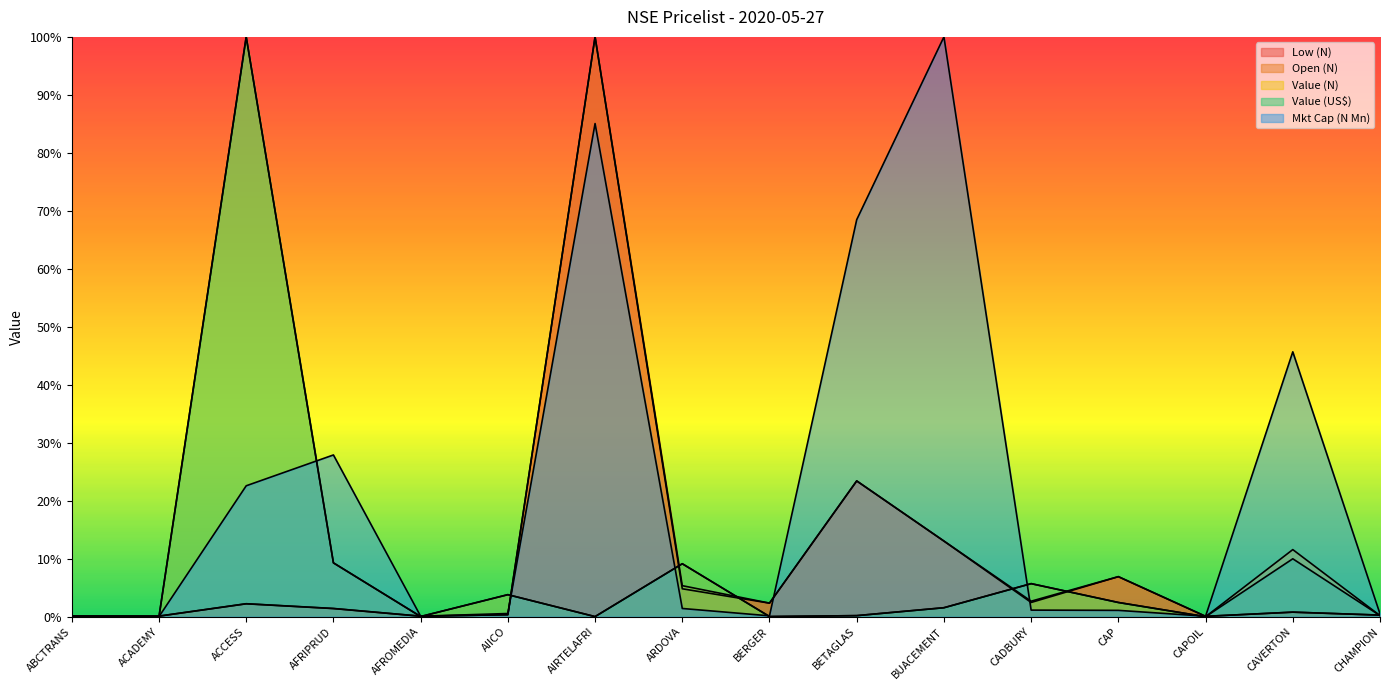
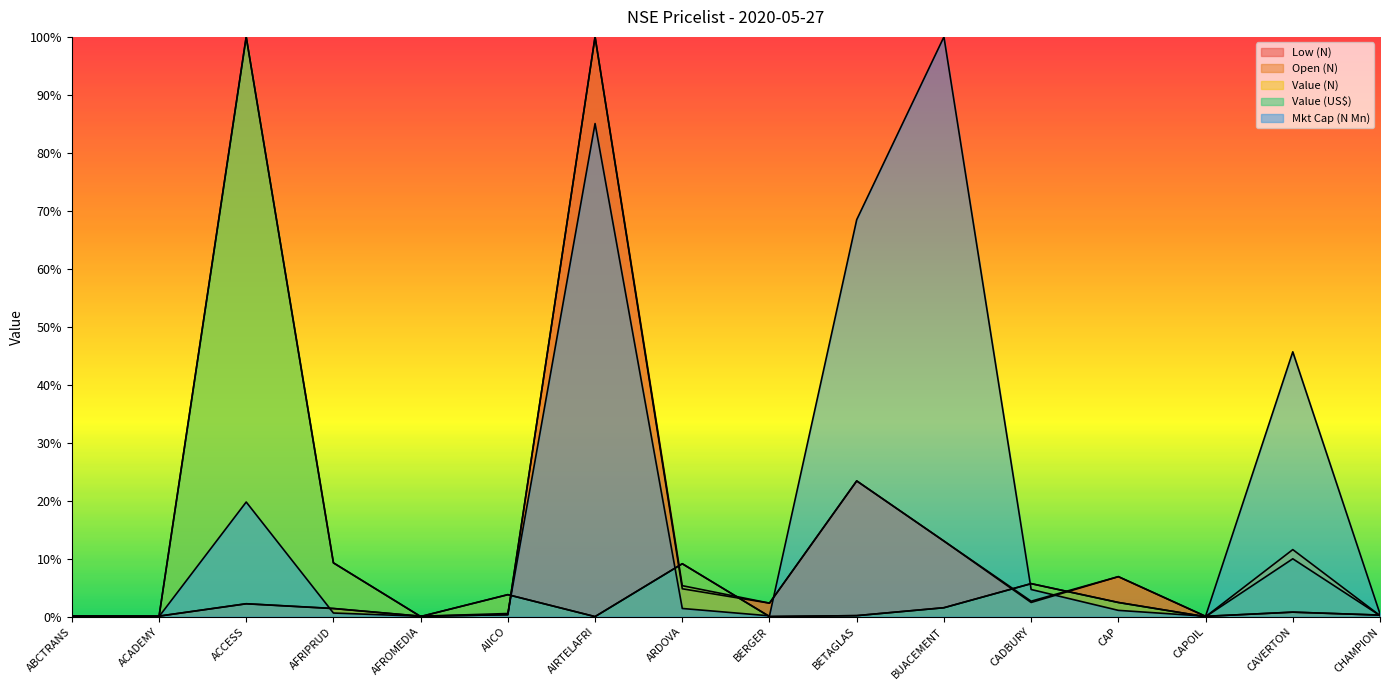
  {
    "Value (US$)": {
      "CAVERTON": "10%"
    },
    "Mkt Cap (N Mn)": {
-     "ACCESS": "23%",
-     "AFRIPRUD": "28%",
+     "ACCESS": "20%",
+     "AFRIPRUD": "1%",
      "AIRTELAFRI": "85%",
      "ARDOVA": "1%",
      "BETAGLAS": "68%",
      "BUACEMENT": "100%",
-     "CADBURY": "1%",
+     "CADBURY": "5%",
      "CAP": "1%",
      "CAVERTON": "46%"
    }
  }
